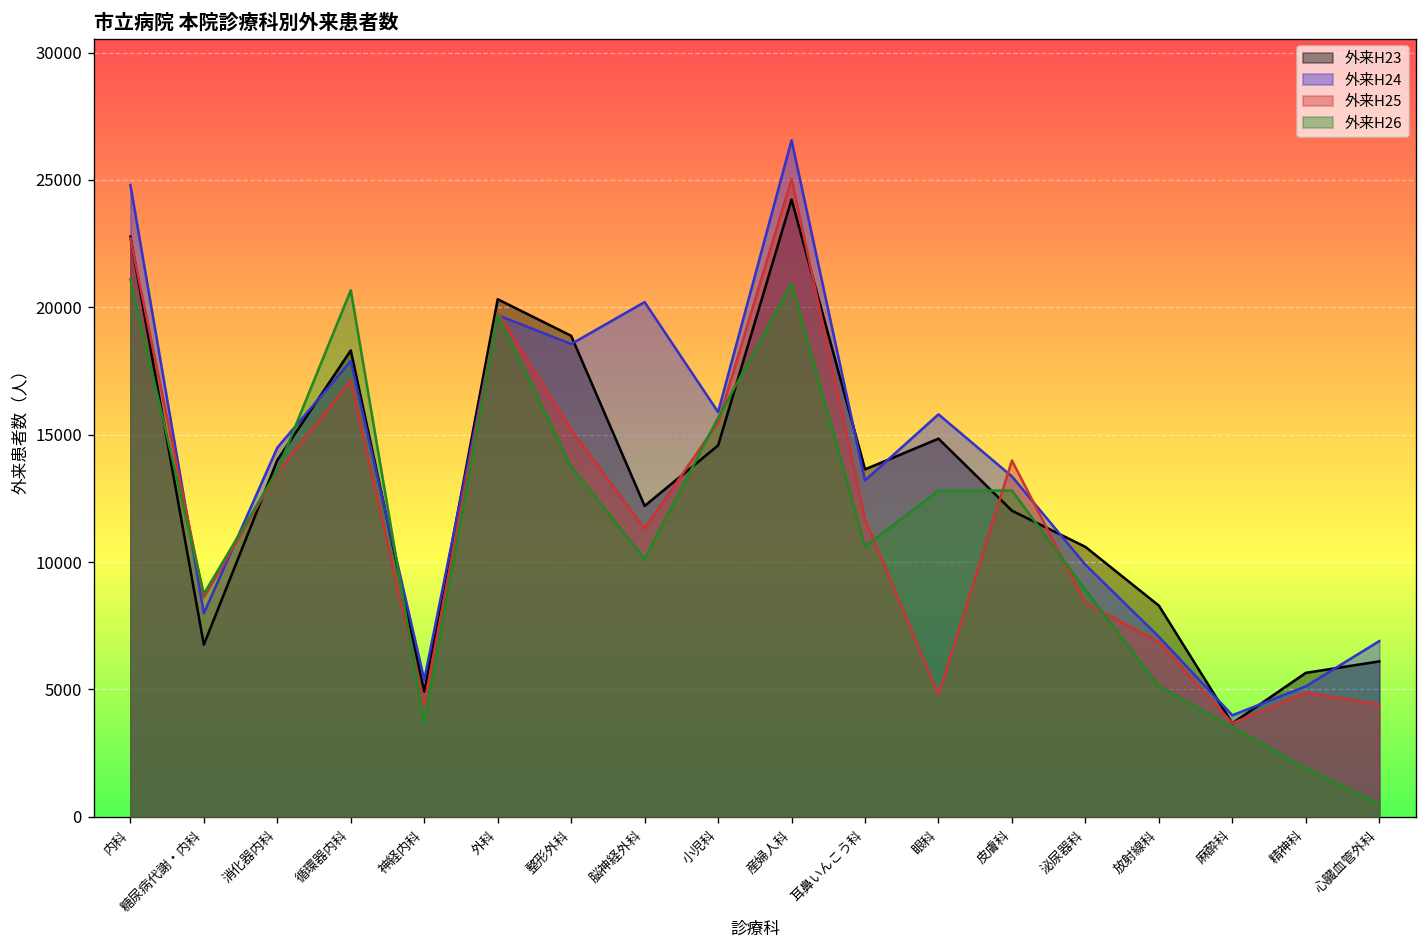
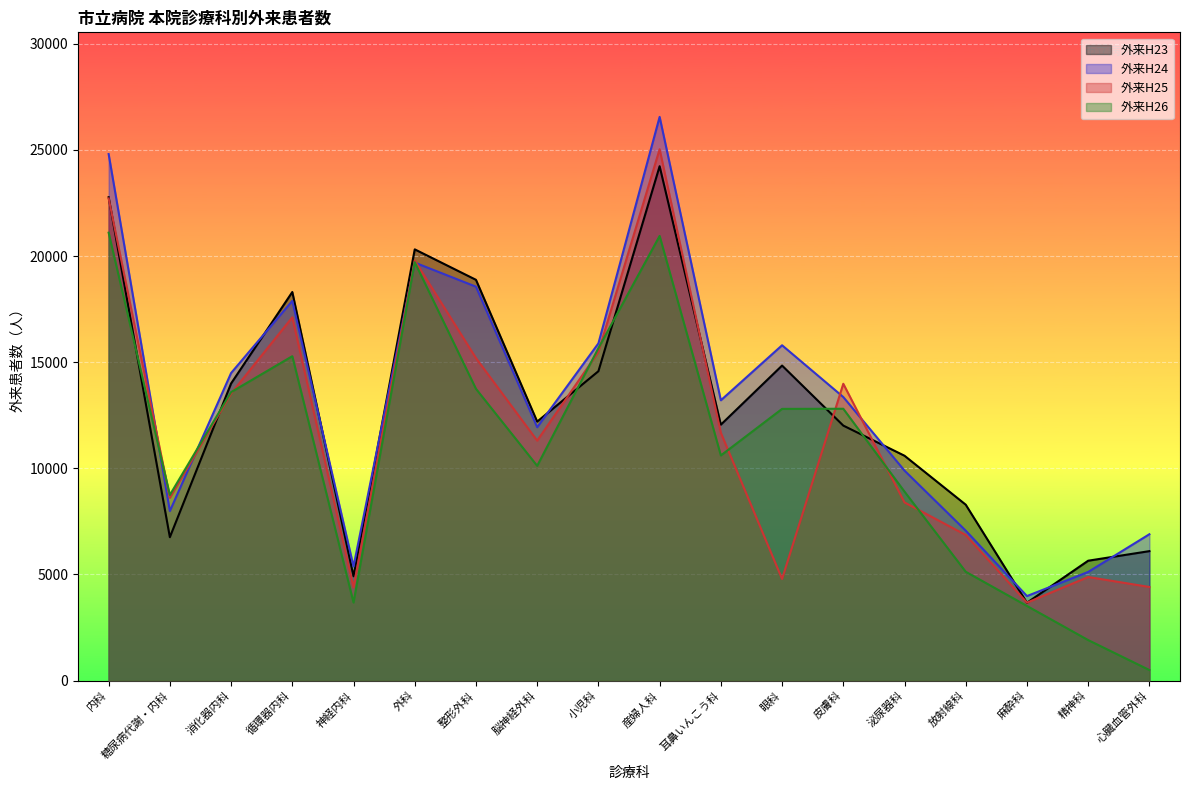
  {
    "外来H23": {
      "糖尿病代謝・内科": 6800,
      "消化器内科": 14000,
      "循環器内科": 18300,
      "神経内科": 4900,
      "外科": 20300,
      "整形外科": 18900,
      "脳神経外科": 12200,
      "小児科": 14600,
      "産婦人科": 24200,
-     "耳鼻いんこう科": 13600,
+     "耳鼻いんこう科": 12100,
      "眼科": 14800,
      "皮膚科": 12000,
      "泌尿器科": 10600,
      "放射線科": 8300,
      "精神科": 5600,
      "心臓血管外科": 6100
    },
    "外来H24": {
      "内科": 24800,
      "糖尿病代謝・内科": 8000,
      "消化器内科": 14500,
      "循環器内科": 17900,
      "神経内科": 5400,
      "整形外科": 18600,
-     "脳神経外科": 20200,
+     "脳神経外科": 11900,
      "小児科": 15900,
      "産婦人科": 26600,
      "耳鼻いんこう科": 13200,
      "眼科": 15800,
      "皮膚科": 13400,
      "泌尿器科": 9900,
      "放射線科": 7100,
      "麻酔科": 4000,
      "精神科": 5100,
      "心臓血管外科": 6900
    },
    "外来H25": {
      "糖尿病代謝・内科": 8600,
      "循環器内科": 17100,
      "神経内科": 4400,
      "整形外科": 15200,
      "脳神経外科": 11300,
      "小児科": 15500,
      "産婦人科": 25000,
      "耳鼻いんこう科": 11700,
      "眼科": 4800,
      "皮膚科": 14000,
      "泌尿器科": 8400,
      "放射線科": 6900,
      "精神科": 4900,
      "心臓血管外科": 4400
    },
    "外来H26": {
      "内科": 21100,
      "糖尿病代謝・内科": 8700,
-     "循環器内科": 20700,
+     "循環器内科": 15300,
      "神経内科": 3700,
      "整形外科": 13700,
      "脳神経外科": 10100,
      "小児科": 15700,
      "産婦人科": 20900,
      "耳鼻いんこう科": 10600,
      "眼科": 12800,
      "皮膚科": 12800,
      "泌尿器科": 8900,
      "放射線科": 5100,
      "麻酔科": 3500,
      "精神科": 1900,
      "心臓血管外科": 500
    }
  }
